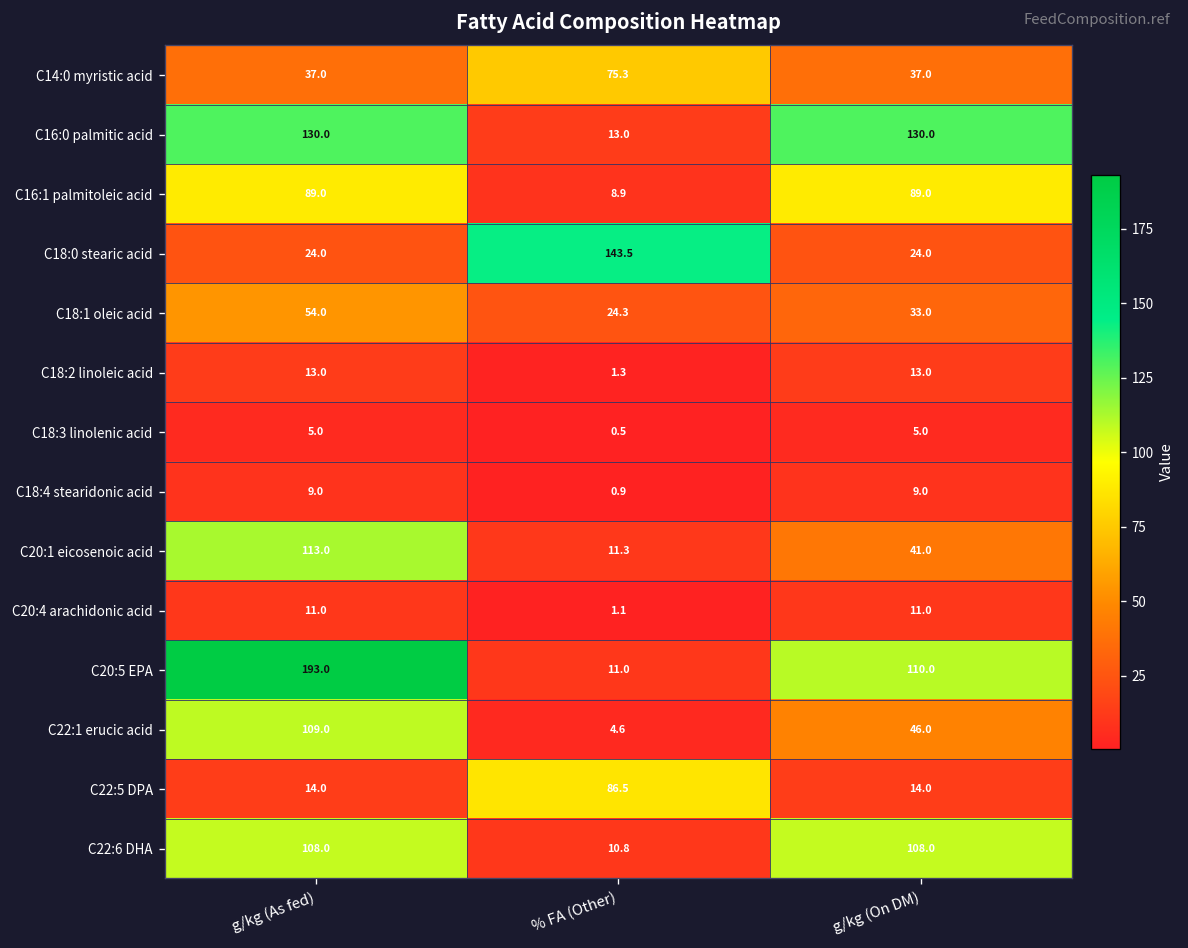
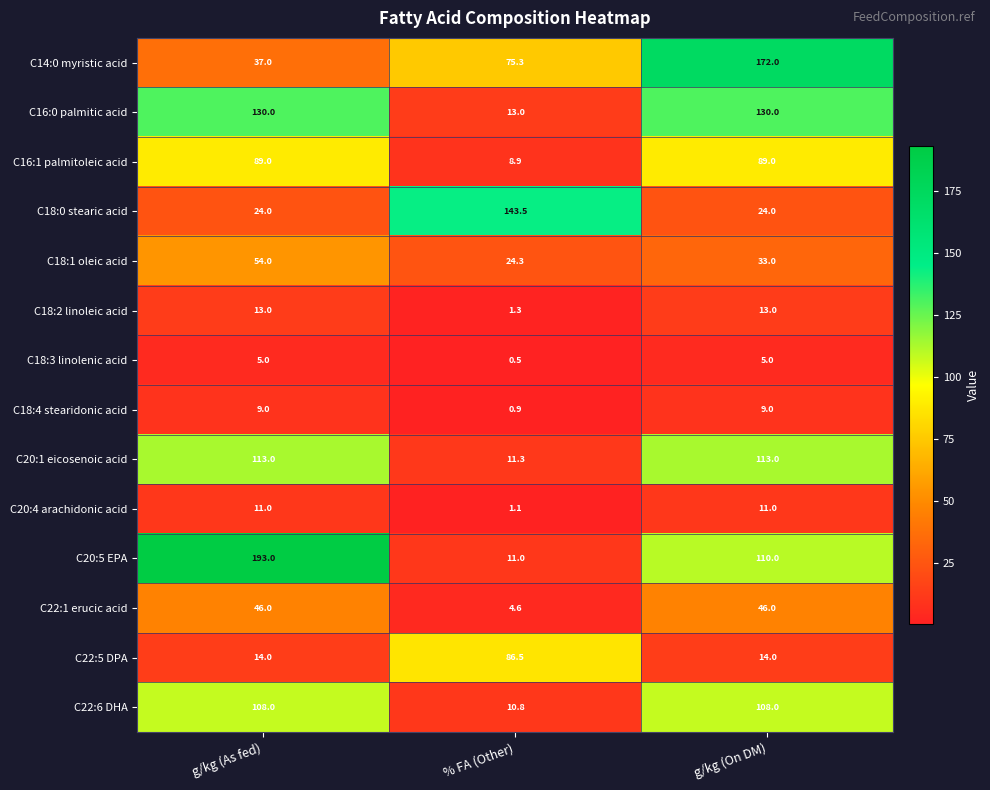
  {
    "C14:0 myristic acid": {
      "g/kg (As fed)": 37.0,
      "% FA (Other)": 75.3,
-     "g/kg (On DM)": 37.0
+     "g/kg (On DM)": 172.0
    },
    "C16:0 palmitic acid": {
      "g/kg (As fed)": 130.0,
      "% FA (Other)": 13.0,
      "g/kg (On DM)": 130.0
    },
    "C16:1 palmitoleic acid": {
      "g/kg (As fed)": 89.0,
      "% FA (Other)": 8.9,
      "g/kg (On DM)": 89.0
    },
    "C18:0 stearic acid": {
      "g/kg (As fed)": 24.0,
      "% FA (Other)": 143.5,
      "g/kg (On DM)": 24.0
    },
    "C18:1 oleic acid": {
      "g/kg (As fed)": 54.0,
      "% FA (Other)": 24.3,
      "g/kg (On DM)": 33.0
    },
    "C18:2 linoleic acid": {
      "g/kg (As fed)": 13.0,
      "% FA (Other)": 1.3,
      "g/kg (On DM)": 13.0
    },
    "C18:3 linolenic acid": {
      "g/kg (As fed)": 5.0,
      "% FA (Other)": 0.5,
      "g/kg (On DM)": 5.0
    },
    "C18:4 stearidonic acid": {
      "g/kg (As fed)": 9.0,
      "% FA (Other)": 0.9,
      "g/kg (On DM)": 9.0
    },
    "C20:1 eicosenoic acid": {
      "g/kg (As fed)": 113.0,
      "% FA (Other)": 11.3,
-     "g/kg (On DM)": 41.0
+     "g/kg (On DM)": 113.0
    },
    "C20:4 arachidonic acid": {
      "g/kg (As fed)": 11.0,
      "% FA (Other)": 1.1,
      "g/kg (On DM)": 11.0
    },
    "C20:5 EPA": {
      "g/kg (As fed)": 193.0,
      "% FA (Other)": 11.0,
      "g/kg (On DM)": 110.0
    },
    "C22:1 erucic acid": {
-     "g/kg (As fed)": 109.0,
+     "g/kg (As fed)": 46.0,
      "% FA (Other)": 4.6,
      "g/kg (On DM)": 46.0
    },
    "C22:5 DPA": {
      "g/kg (As fed)": 14.0,
      "% FA (Other)": 86.5,
      "g/kg (On DM)": 14.0
    },
    "C22:6 DHA": {
      "g/kg (As fed)": 108.0,
      "% FA (Other)": 10.8,
      "g/kg (On DM)": 108.0
    }
  }
